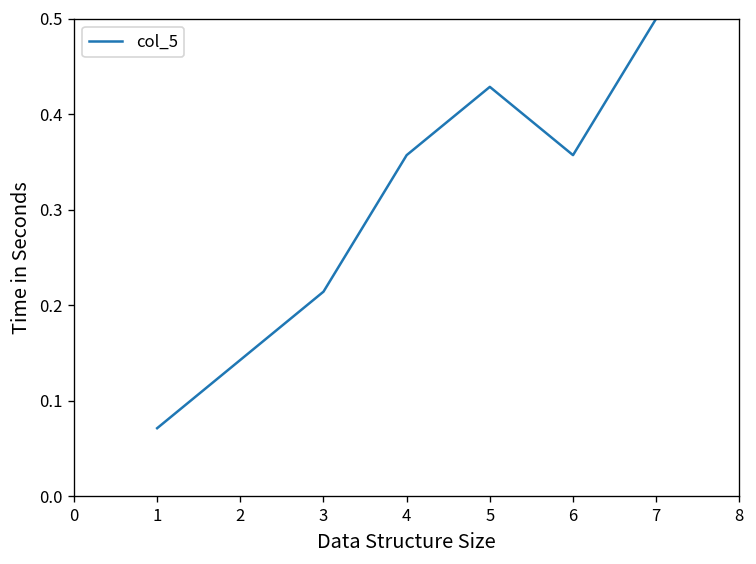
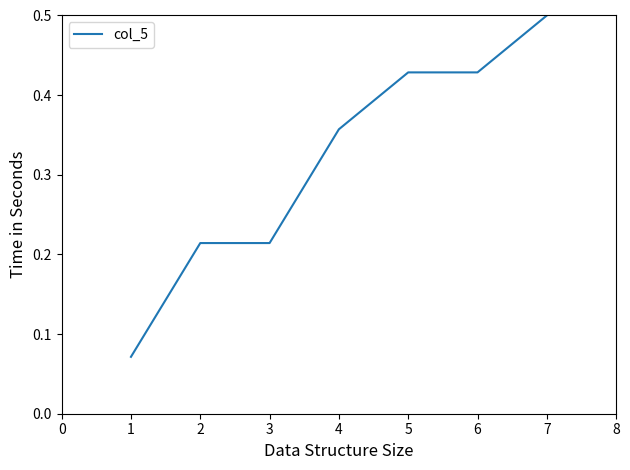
  {
    "1": 0.07,
-   "2": 0.14,
+   "2": 0.21,
    "3": 0.21,
    "4": 0.36,
    "5": 0.43,
-   "6": 0.36,
+   "6": 0.43,
    "7": 0.50
  }
